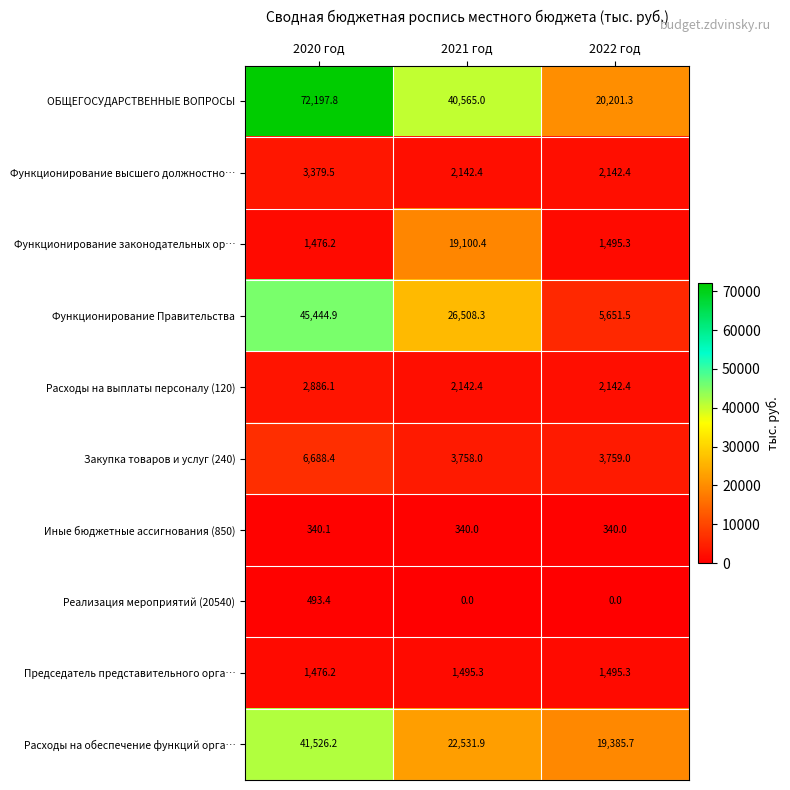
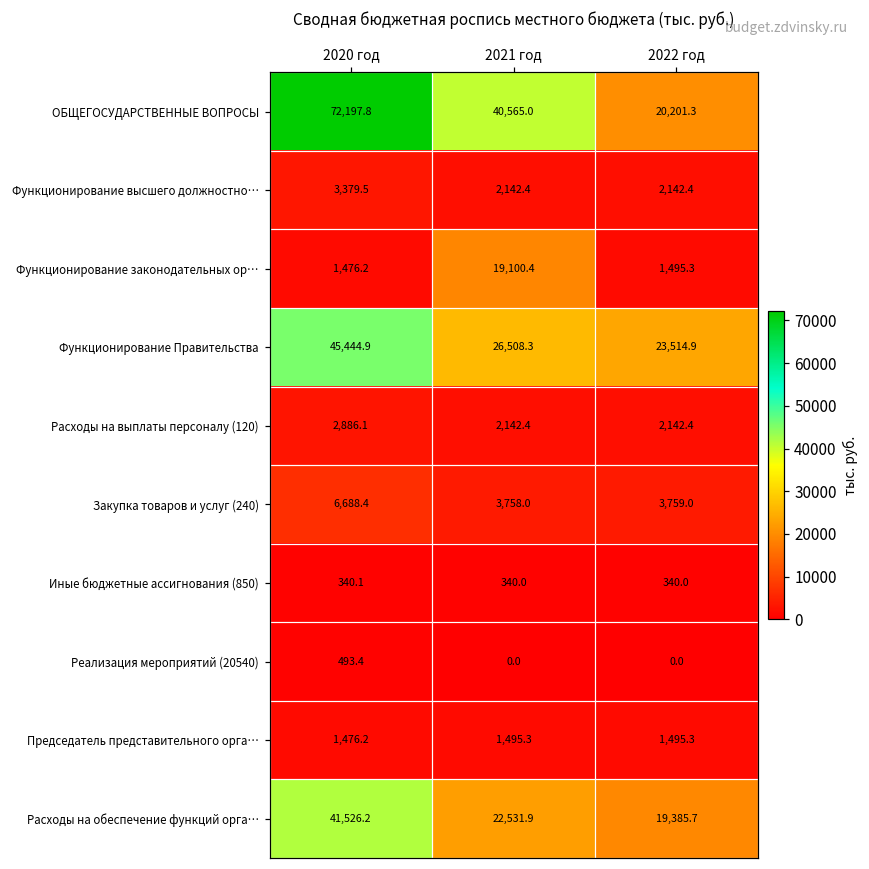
  {
    "ОБЩЕГОСУДАРСТВЕННЫЕ ВОПРОСЫ": {
      "2020 год": "72,197.8",
      "2021 год": "40,565.0",
      "2022 год": "20,201.3"
    },
    "Функционирование высшего должностно…": {
      "2020 год": "3,379.5",
      "2021 год": "2,142.4",
      "2022 год": "2,142.4"
    },
    "Функционирование законодательных ор…": {
      "2020 год": "1,476.2",
      "2021 год": "19,100.4",
      "2022 год": "1,495.3"
    },
    "Функционирование Правительства": {
      "2020 год": "45,444.9",
      "2021 год": "26,508.3",
-     "2022 год": "5,651.5"
+     "2022 год": "23,514.9"
    },
    "Расходы на выплаты персоналу (120)": {
      "2020 год": "2,886.1",
      "2021 год": "2,142.4",
      "2022 год": "2,142.4"
    },
    "Закупка товаров и услуг (240)": {
      "2020 год": "6,688.4",
      "2021 год": "3,758.0",
      "2022 год": "3,759.0"
    },
    "Иные бюджетные ассигнования (850)": {
      "2020 год": "340.1",
      "2021 год": "340.0",
      "2022 год": "340.0"
    },
    "Реализация мероприятий (20540)": {
      "2020 год": "493.4",
      "2021 год": "0.0",
      "2022 год": "0.0"
    },
    "Председатель представительного орга…": {
      "2020 год": "1,476.2",
      "2021 год": "1,495.3",
      "2022 год": "1,495.3"
    },
    "Расходы на обеспечение функций орга…": {
      "2020 год": "41,526.2",
      "2021 год": "22,531.9",
      "2022 год": "19,385.7"
    }
  }
